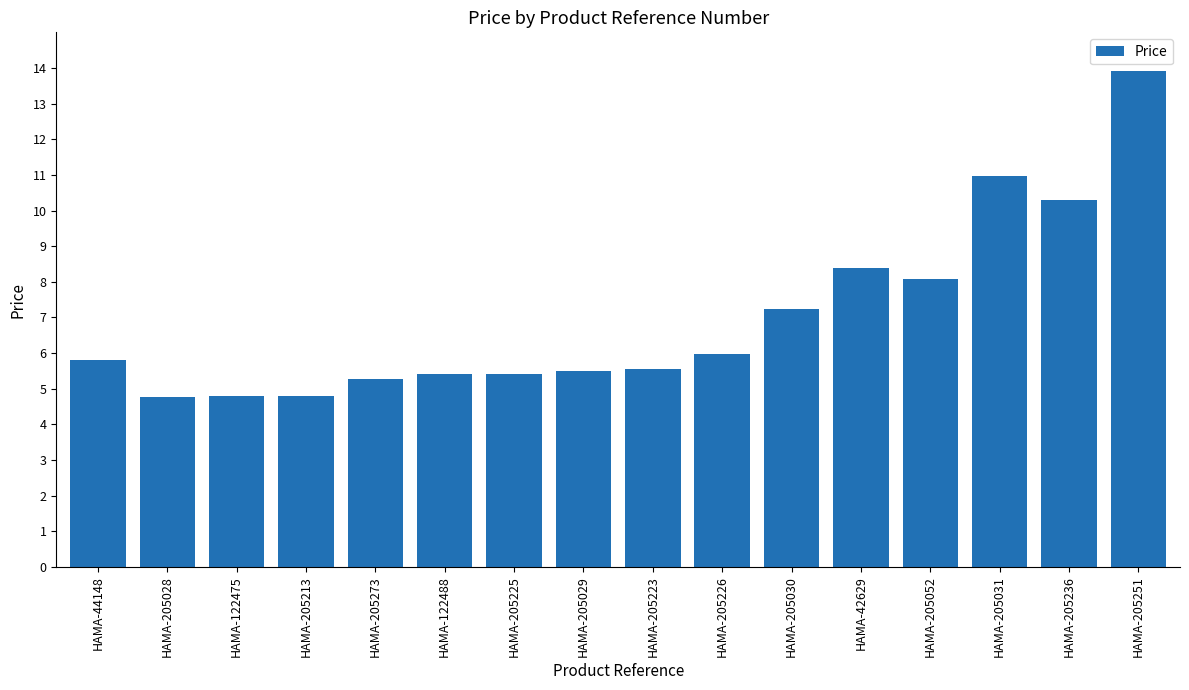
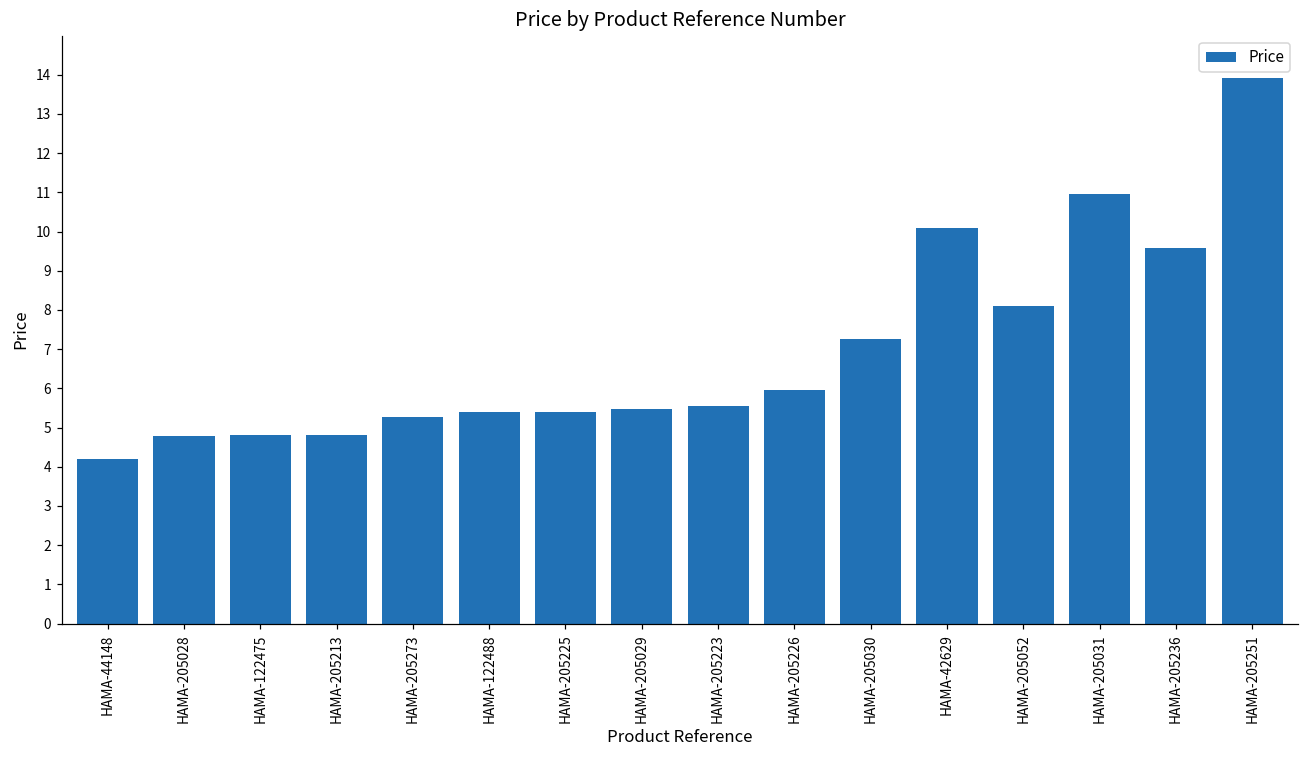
  {
-   "HAMA-44148": 5.8,
+   "HAMA-44148": 4.2,
    "HAMA-205028": 4.8,
    "HAMA-122475": 4.8,
    "HAMA-205213": 4.8,
    "HAMA-205273": 5.3,
    "HAMA-122488": 5.4,
    "HAMA-205225": 5.4,
    "HAMA-205029": 5.5,
    "HAMA-205223": 5.5,
    "HAMA-205226": 6.0,
    "HAMA-205030": 7.2,
-   "HAMA-42629": 8.4,
+   "HAMA-42629": 10.1,
    "HAMA-205052": 8.1,
    "HAMA-205031": 11.0,
-   "HAMA-205236": 10.3,
+   "HAMA-205236": 9.6,
    "HAMA-205251": 13.9
  }
